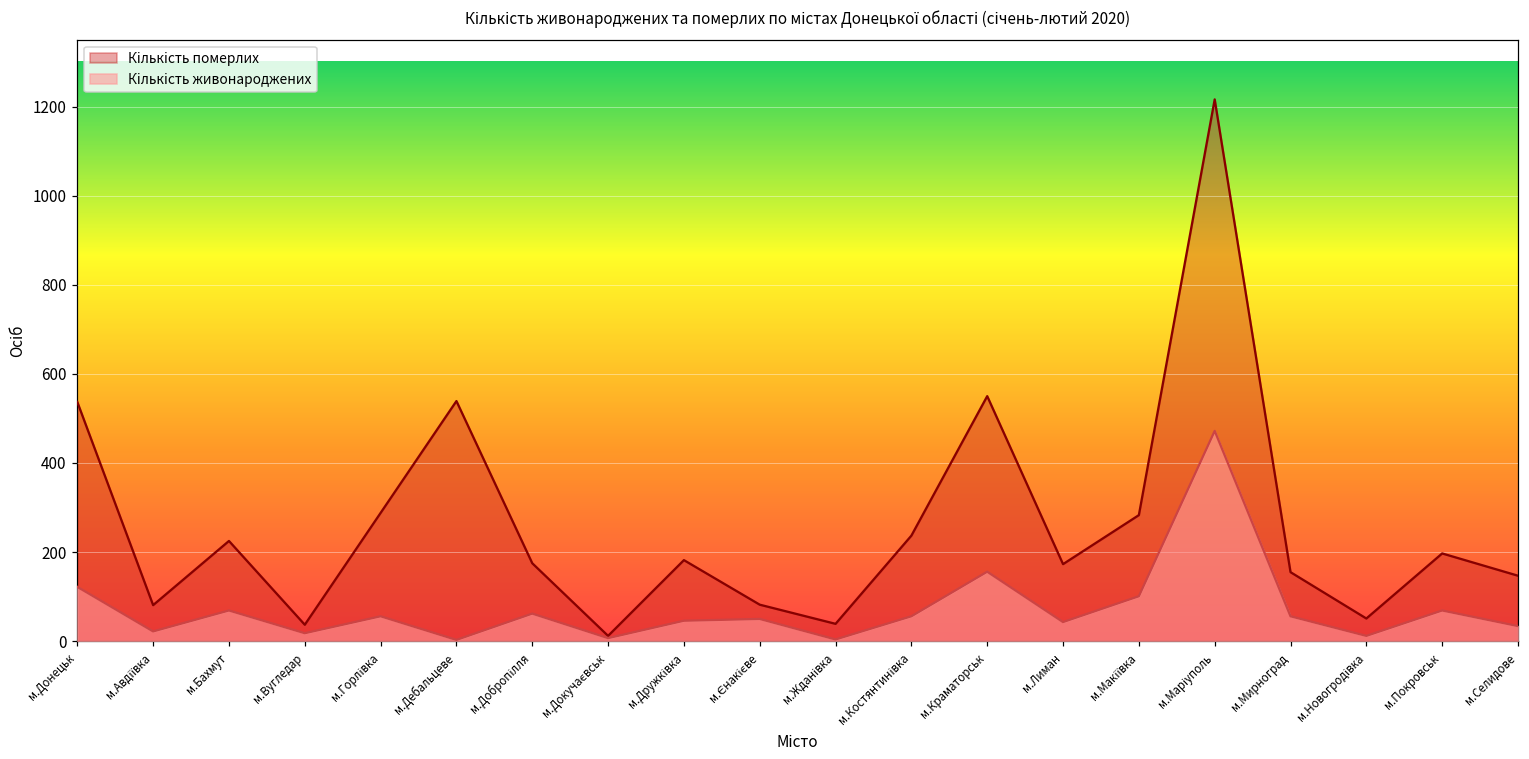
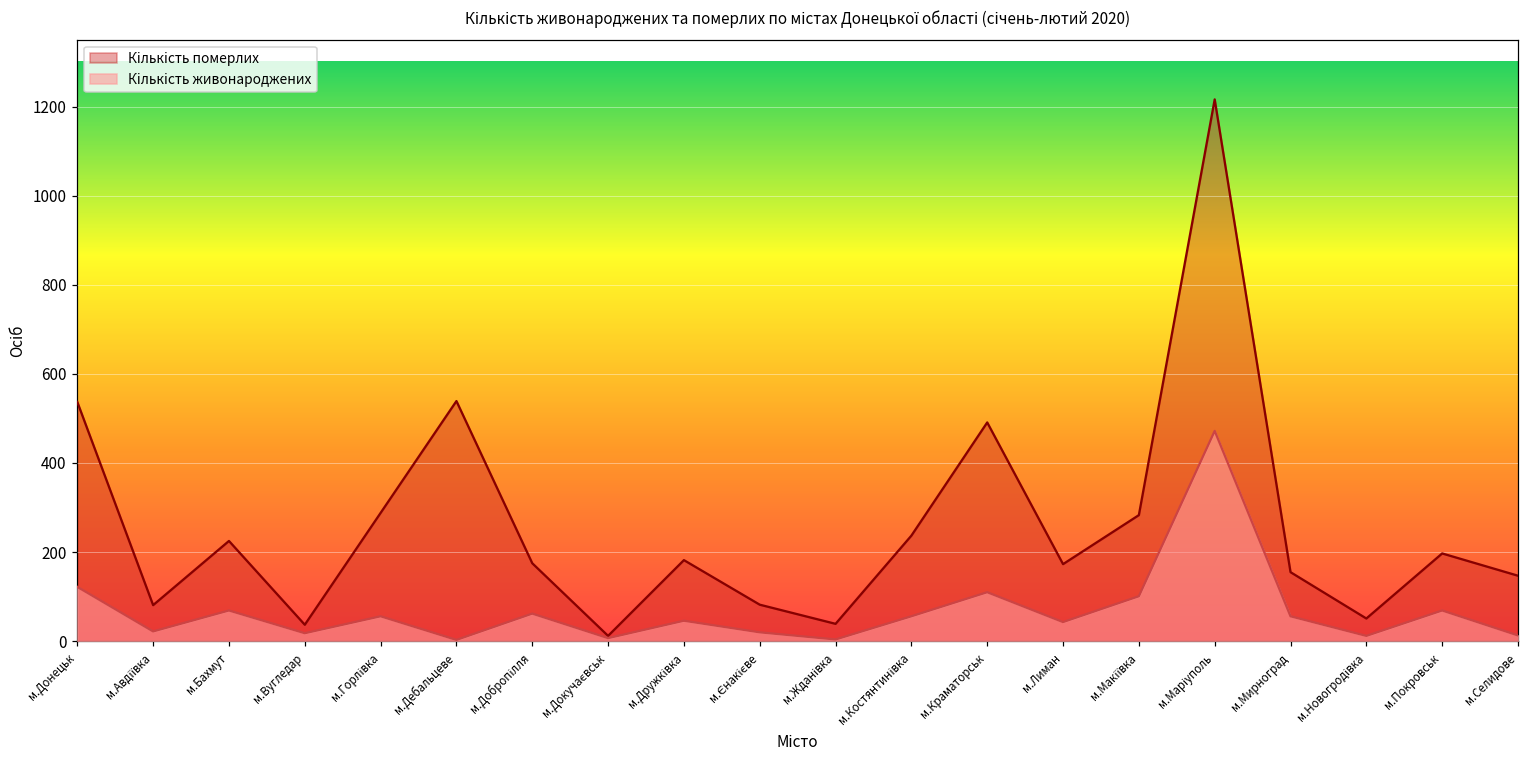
  {
    "Кількість померлих": {
      "м.Донецьк": 540,
      "м.Авдіївка": 80,
      "м.Бахмут": 230,
      "м.Вугледар": 40,
      "м.Горлівка": 290,
      "м.Дебальцеве": 540,
      "м.Добропілля": 180,
      "м.Дружківка": 180,
      "м.Єнакієве": 80,
      "м.Жданівка": 40,
      "м.Костянтинівка": 240,
-     "м.Краматорськ": 550,
+     "м.Краматорськ": 490,
      "м.Лиман": 170,
      "м.Макіївка": 280,
      "м.Маріуполь": 1220,
      "м.Мирноград": 160,
      "м.Новогродівка": 50,
      "м.Покровськ": 200,
      "м.Селидове": 150
    },
    "Кількість живонароджених": {
      "м.Донецьк": 120,
      "м.Авдіївка": 20,
      "м.Бахмут": 70,
      "м.Вугледар": 20,
      "м.Горлівка": 60,
      "м.Дебальцеве": 0,
      "м.Добропілля": 60,
      "м.Дружківка": 50,
-     "м.Єнакієве": 50,
+     "м.Єнакієве": 20,
      "м.Жданівка": 0,
      "м.Костянтинівка": 60,
-     "м.Краматорськ": 160,
+     "м.Краматорськ": 110,
      "м.Лиман": 40,
      "м.Макіївка": 100,
      "м.Маріуполь": 470,
      "м.Мирноград": 60,
      "м.Новогродівка": 10,
      "м.Покровськ": 70,
-     "м.Селидове": 30
+     "м.Селидове": 10
    }
  }
